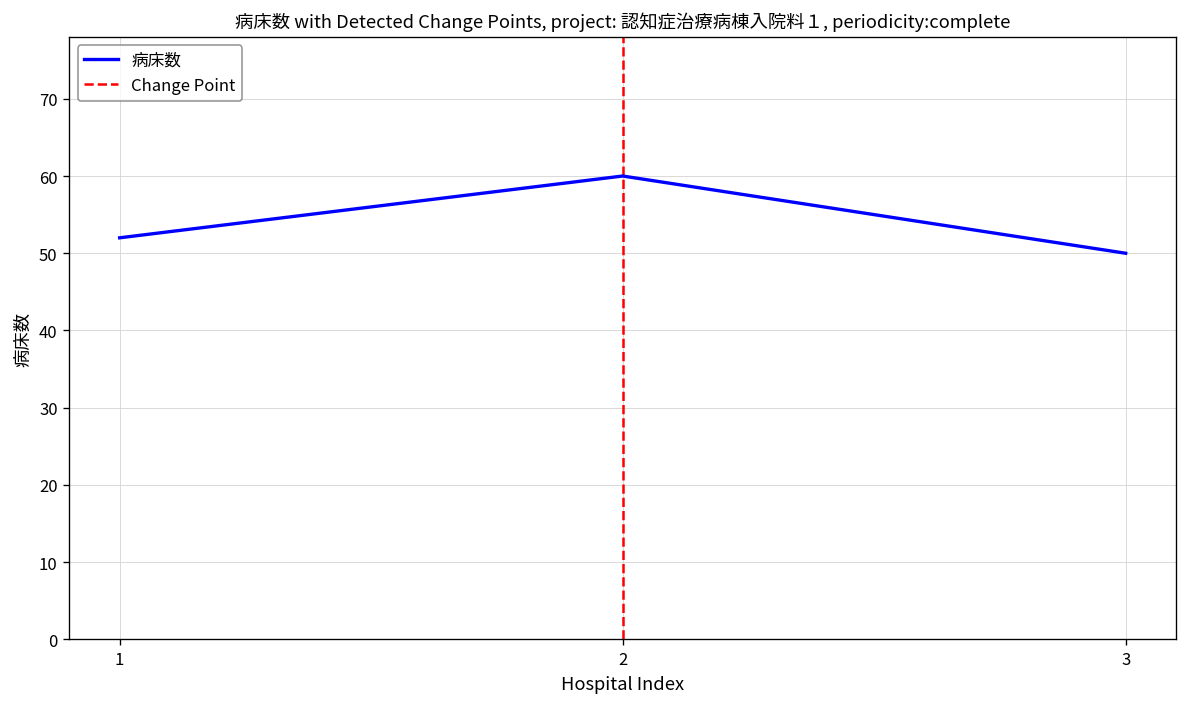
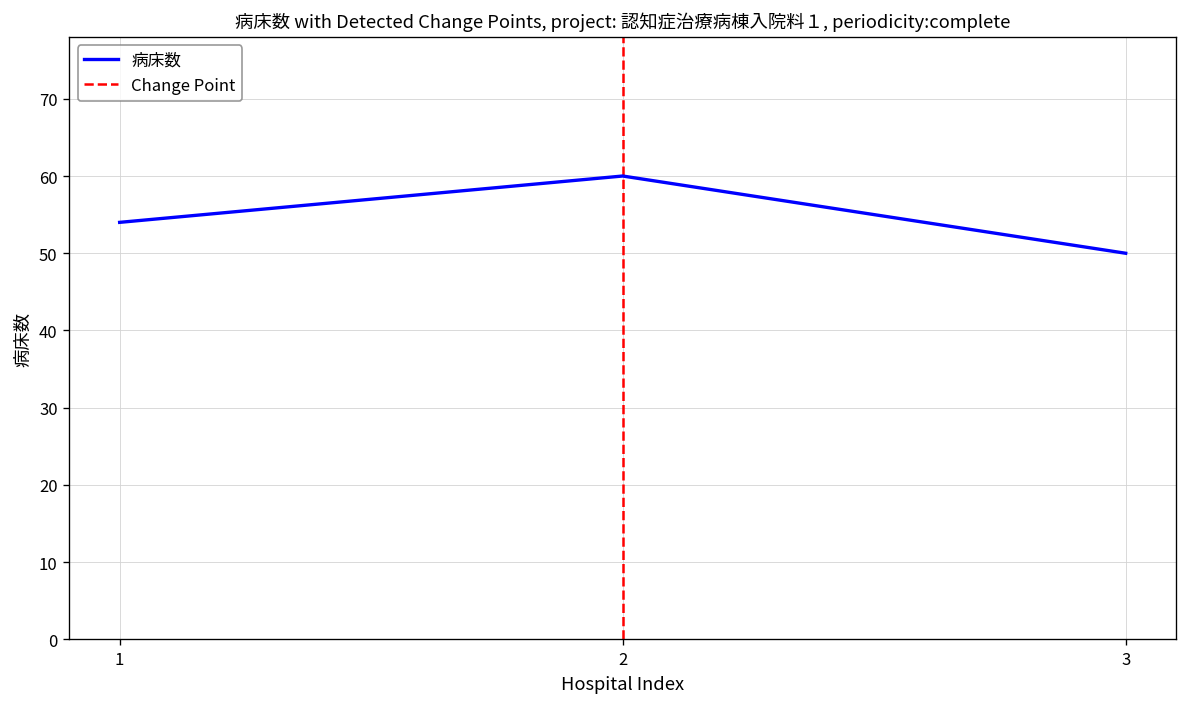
  {
-   "1": 52,
+   "1": 54,
    "2": 60,
    "3": 50
  }
